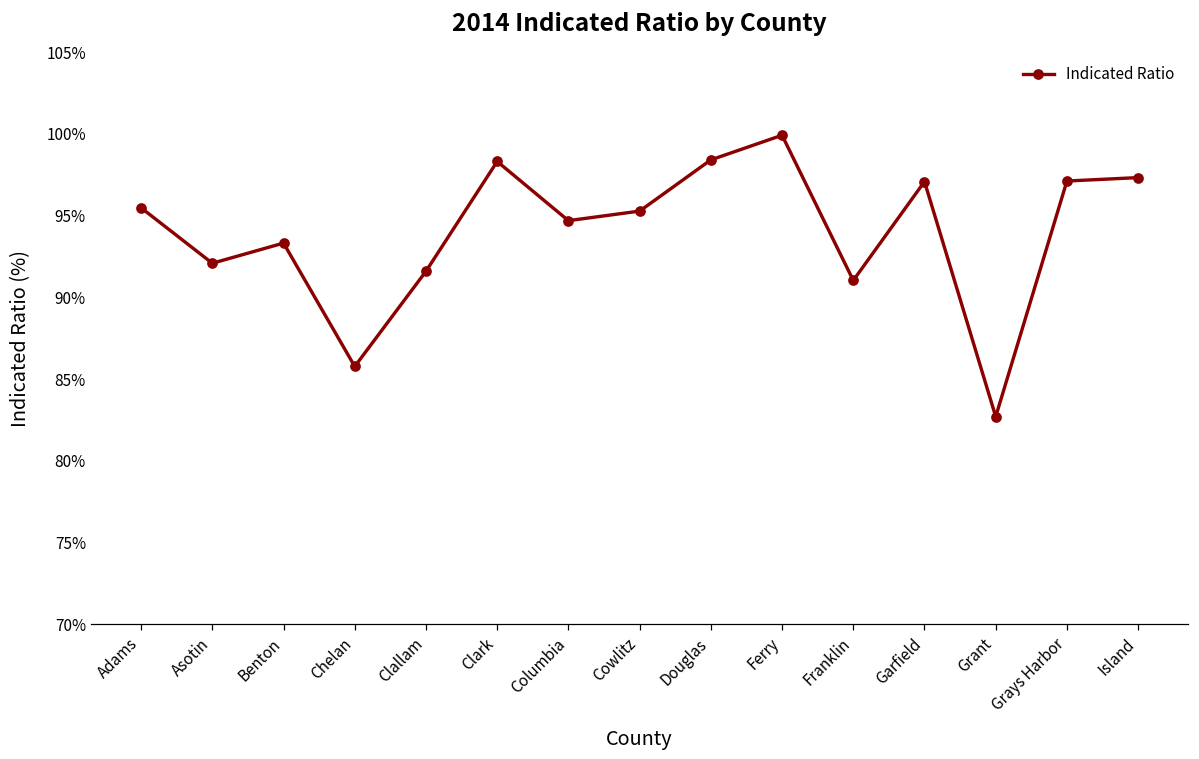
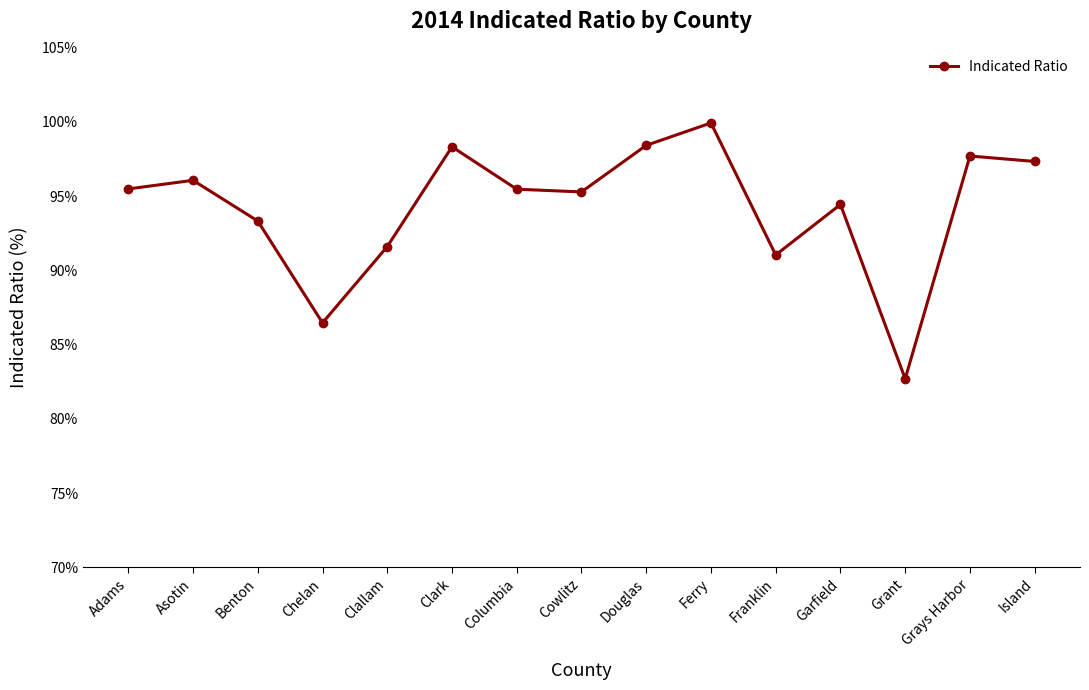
  {
    "Adams": "95.5%",
-   "Asotin": "92.1%",
+   "Asotin": "96.1%",
    "Benton": "93.3%",
-   "Chelan": "85.8%",
+   "Chelan": "86.5%",
    "Clallam": "91.6%",
    "Clark": "98.3%",
-   "Columbia": "94.7%",
+   "Columbia": "95.5%",
    "Cowlitz": "95.3%",
    "Douglas": "98.4%",
    "Ferry": "99.9%",
    "Franklin": "91.0%",
-   "Garfield": "97.1%",
+   "Garfield": "94.4%",
    "Grant": "82.7%",
-   "Grays Harbor": "97.1%",
+   "Grays Harbor": "97.7%",
    "Island": "97.3%"
  }
